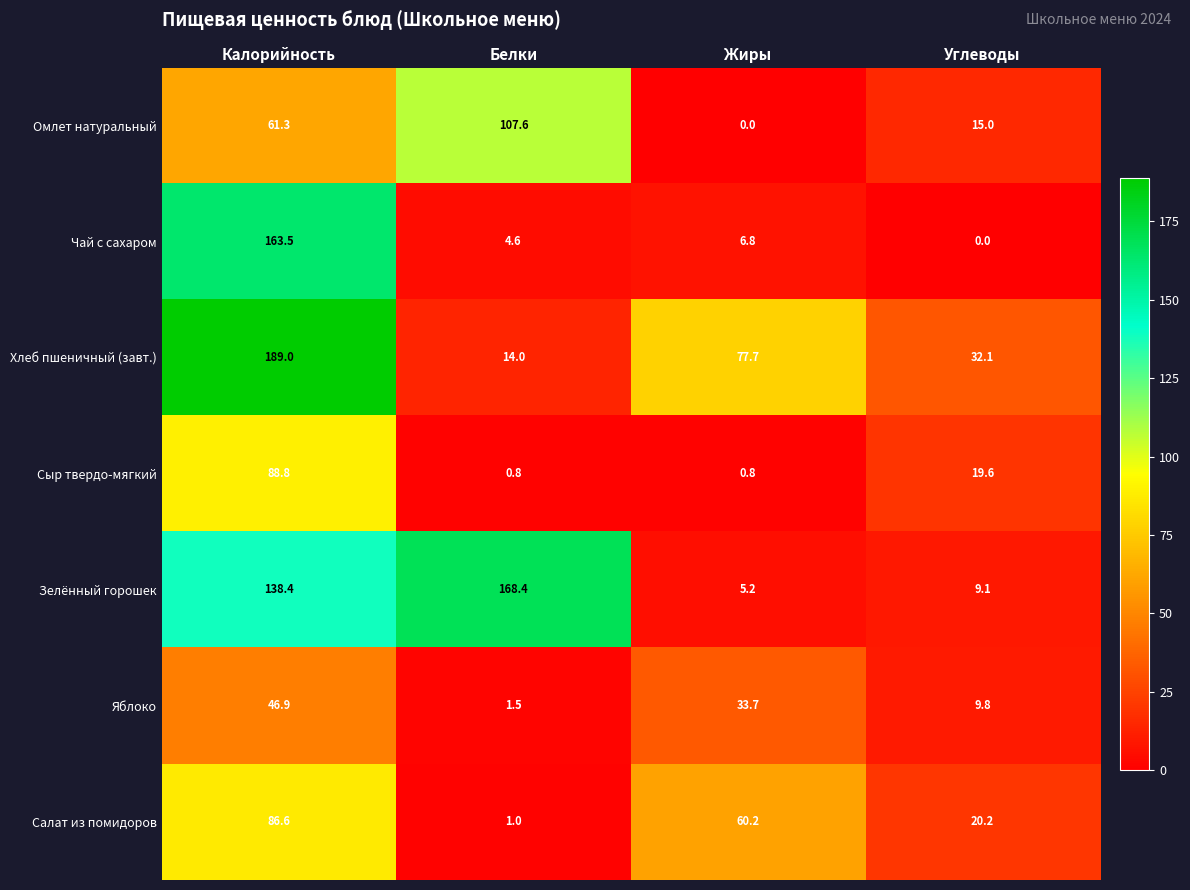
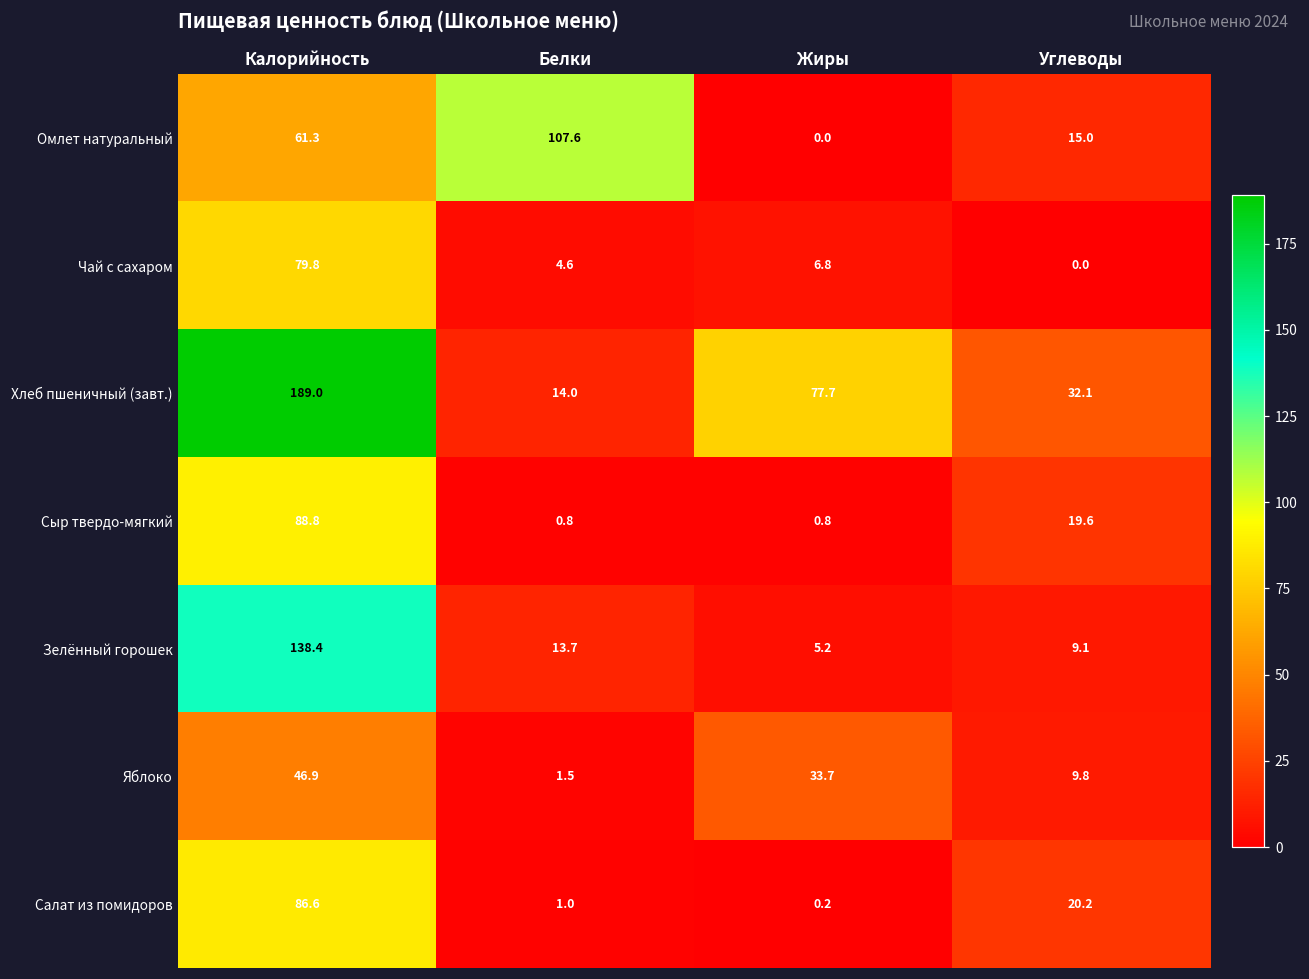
  {
    "Омлет натуральный": {
      "Калорийность": 61.3,
      "Белки": 107.6,
      "Жиры": 0.0,
      "Углеводы": 15.0
    },
    "Чай с сахаром": {
-     "Калорийность": 163.5,
+     "Калорийность": 79.8,
      "Белки": 4.6,
      "Жиры": 6.8,
      "Углеводы": 0.0
    },
    "Хлеб пшеничный (завт.)": {
      "Калорийность": 189.0,
      "Белки": 14.0,
      "Жиры": 77.7,
      "Углеводы": 32.1
    },
    "Сыр твердо-мягкий": {
      "Калорийность": 88.8,
      "Белки": 0.8,
      "Жиры": 0.8,
      "Углеводы": 19.6
    },
    "Зелённый горошек": {
      "Калорийность": 138.4,
-     "Белки": 168.4,
+     "Белки": 13.7,
      "Жиры": 5.2,
      "Углеводы": 9.1
    },
    "Яблоко": {
      "Калорийность": 46.9,
      "Белки": 1.5,
      "Жиры": 33.7,
      "Углеводы": 9.8
    },
    "Салат из помидоров": {
      "Калорийность": 86.6,
      "Белки": 1.0,
-     "Жиры": 60.2,
+     "Жиры": 0.2,
      "Углеводы": 20.2
    }
  }
